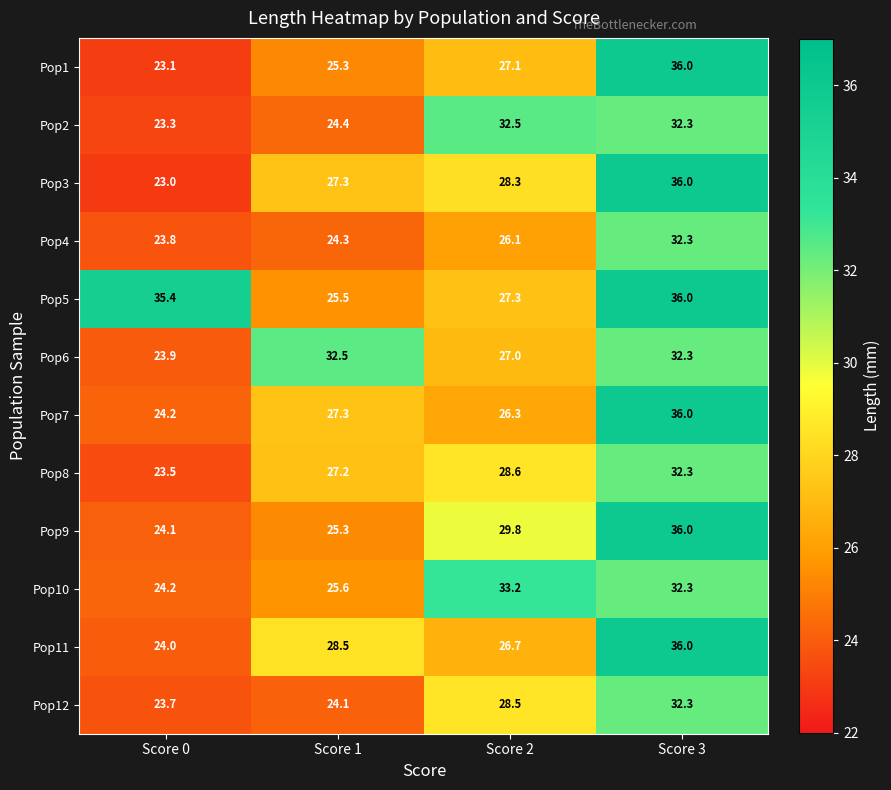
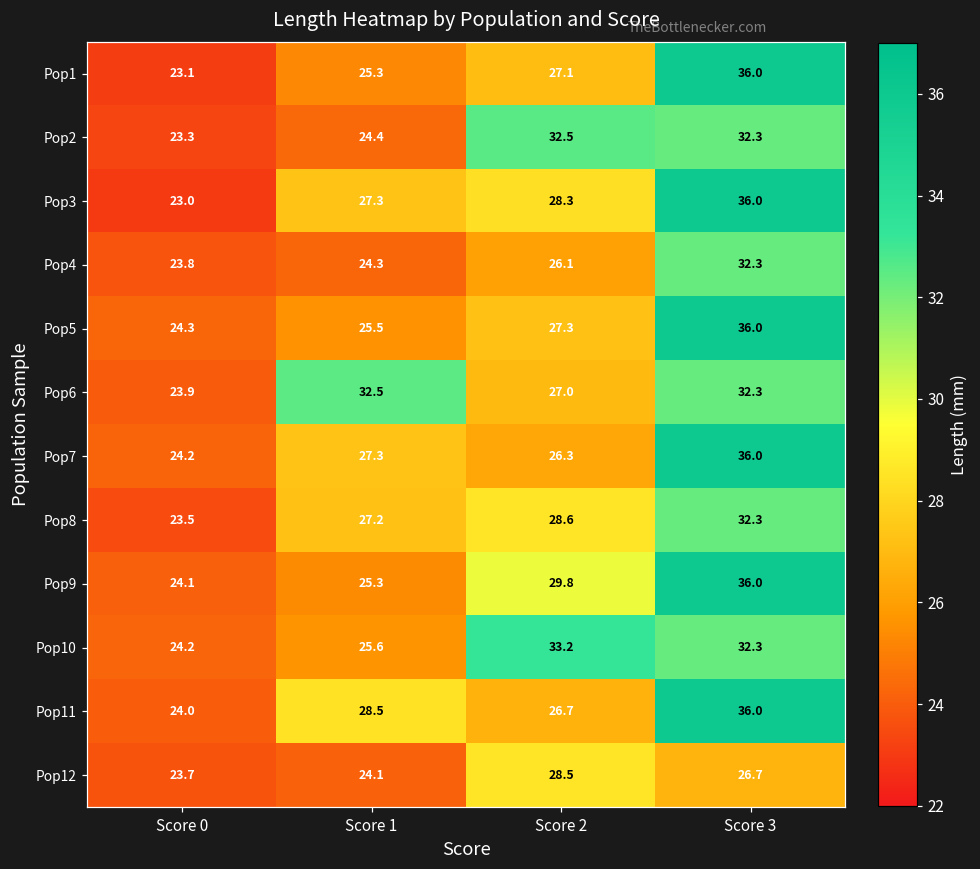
  {
    "Pop1": {
      "Score 0": 23.1,
      "Score 1": 25.3,
      "Score 2": 27.1,
      "Score 3": 36.0
    },
    "Pop2": {
      "Score 0": 23.3,
      "Score 1": 24.4,
      "Score 2": 32.5,
      "Score 3": 32.3
    },
    "Pop3": {
      "Score 0": 23.0,
      "Score 1": 27.3,
      "Score 2": 28.3,
      "Score 3": 36.0
    },
    "Pop4": {
      "Score 0": 23.8,
      "Score 1": 24.3,
      "Score 2": 26.1,
      "Score 3": 32.3
    },
    "Pop5": {
-     "Score 0": 35.4,
+     "Score 0": 24.3,
      "Score 1": 25.5,
      "Score 2": 27.3,
      "Score 3": 36.0
    },
    "Pop6": {
      "Score 0": 23.9,
      "Score 1": 32.5,
      "Score 2": 27.0,
      "Score 3": 32.3
    },
    "Pop7": {
      "Score 0": 24.2,
      "Score 1": 27.3,
      "Score 2": 26.3,
      "Score 3": 36.0
    },
    "Pop8": {
      "Score 0": 23.5,
      "Score 1": 27.2,
      "Score 2": 28.6,
      "Score 3": 32.3
    },
    "Pop9": {
      "Score 0": 24.1,
      "Score 1": 25.3,
      "Score 2": 29.8,
      "Score 3": 36.0
    },
    "Pop10": {
      "Score 0": 24.2,
      "Score 1": 25.6,
      "Score 2": 33.2,
      "Score 3": 32.3
    },
    "Pop11": {
      "Score 0": 24.0,
      "Score 1": 28.5,
      "Score 2": 26.7,
      "Score 3": 36.0
    },
    "Pop12": {
      "Score 0": 23.7,
      "Score 1": 24.1,
      "Score 2": 28.5,
-     "Score 3": 32.3
+     "Score 3": 26.7
    }
  }
